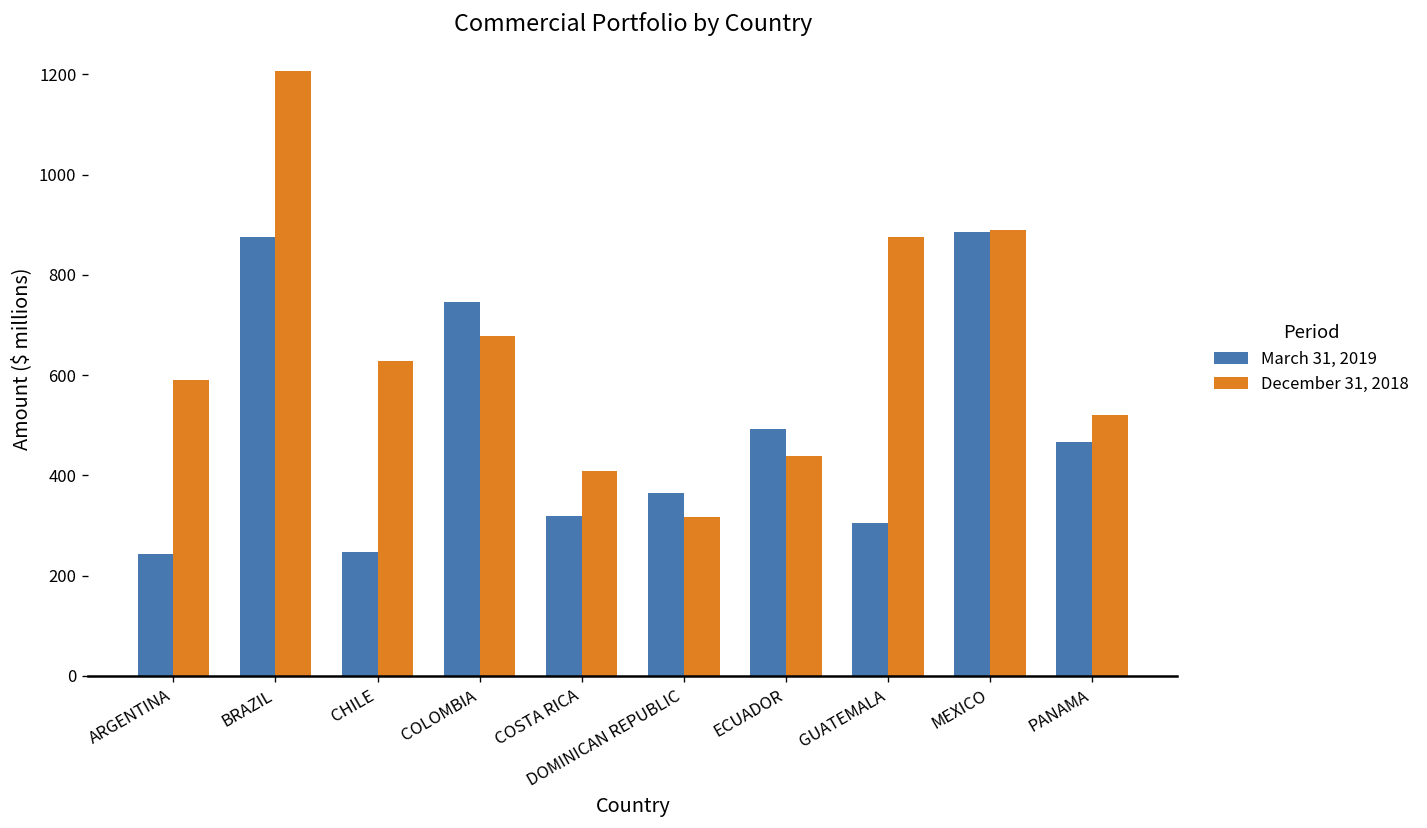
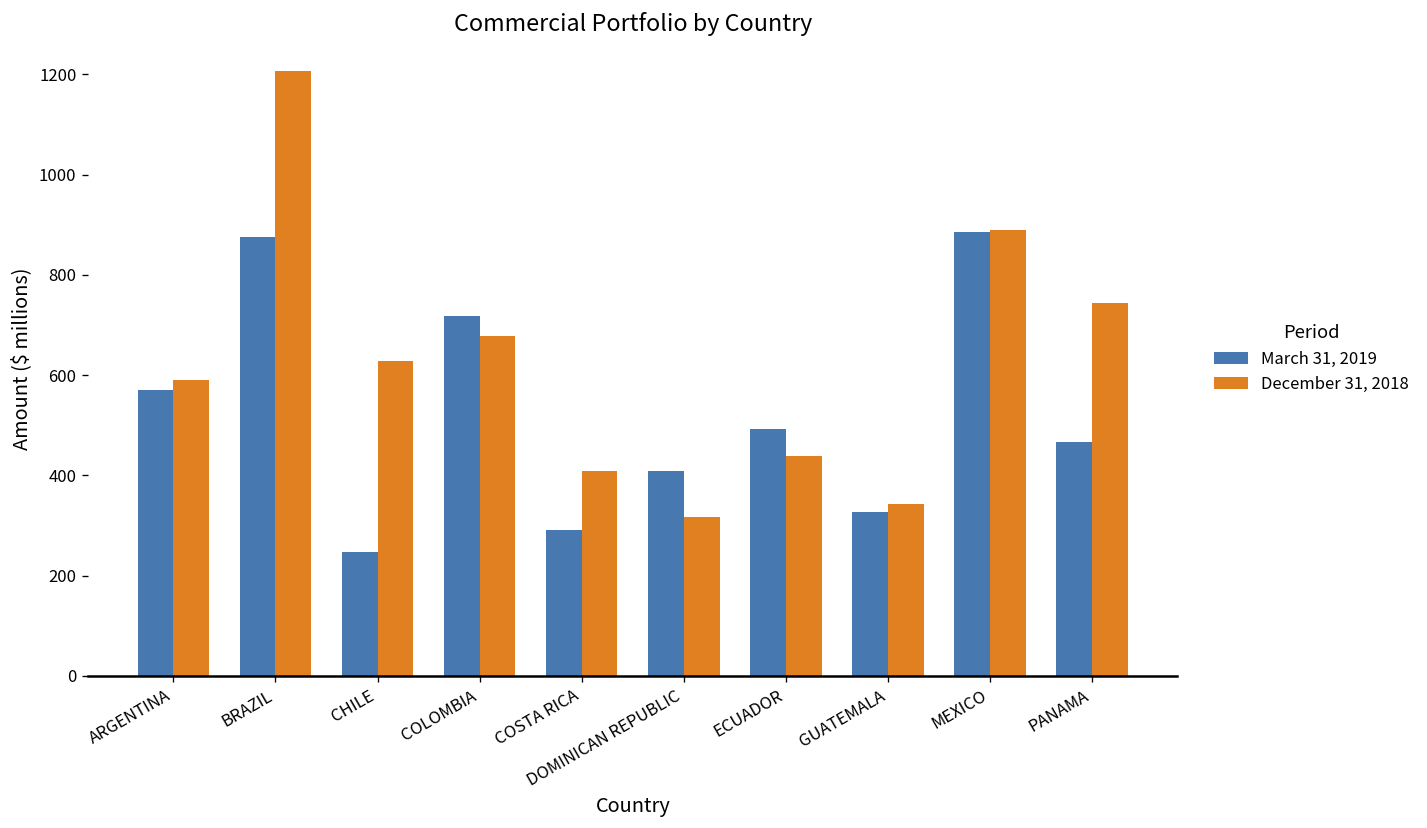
  {
    "March 31, 2019": {
-     "ARGENTINA": 240,
+     "ARGENTINA": 570,
      "BRAZIL": 880,
      "CHILE": 250,
-     "COLOMBIA": 750,
-     "COSTA RICA": 320,
-     "DOMINICAN REPUBLIC": 360,
+     "COLOMBIA": 720,
+     "COSTA RICA": 290,
+     "DOMINICAN REPUBLIC": 410,
      "ECUADOR": 490,
-     "GUATEMALA": 310,
+     "GUATEMALA": 330,
      "MEXICO": 890,
      "PANAMA": 470
    },
    "December 31, 2018": {
      "ARGENTINA": 590,
      "BRAZIL": 1210,
      "CHILE": 630,
      "COLOMBIA": 680,
      "COSTA RICA": 410,
      "DOMINICAN REPUBLIC": 320,
      "ECUADOR": 440,
-     "GUATEMALA": 880,
+     "GUATEMALA": 340,
      "MEXICO": 890,
-     "PANAMA": 520
+     "PANAMA": 750
    }
  }
